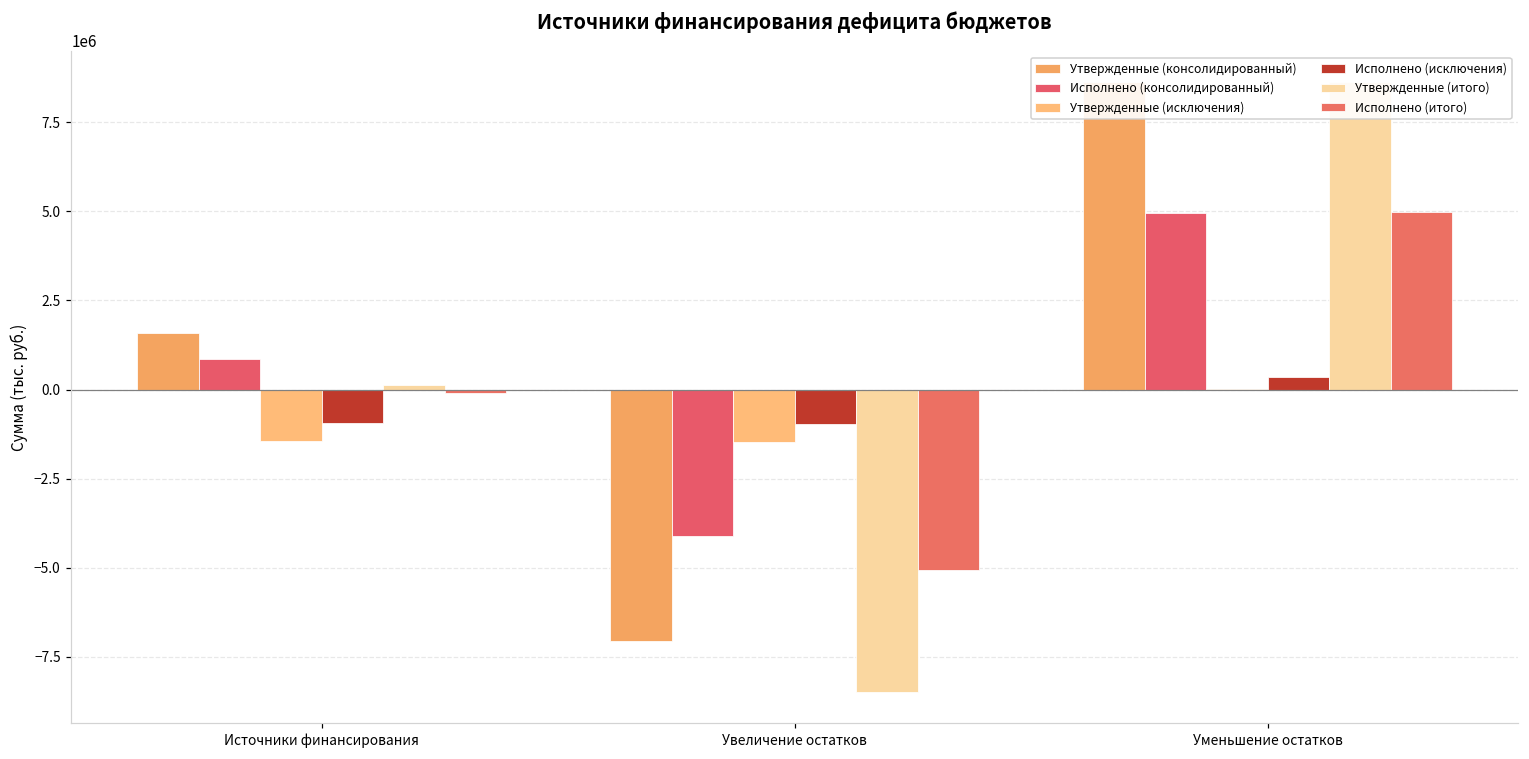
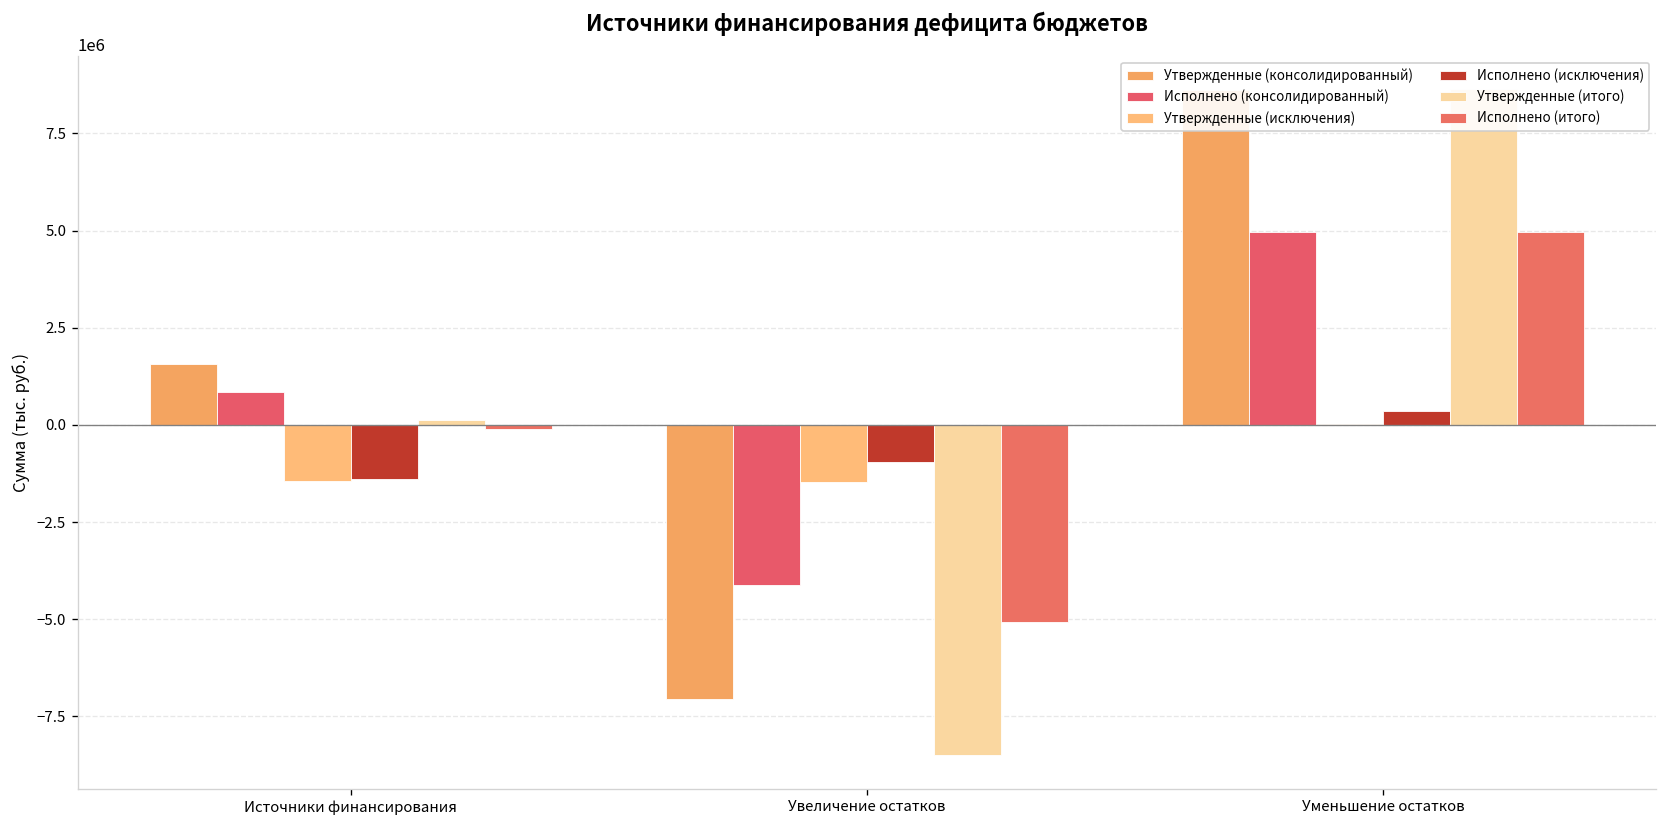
  {
    "Исполнено (исключения)": {
-     "Источники финансирования": -1000000,
+     "Источники финансирования": -1400000,
      "Увеличение остатков": -1000000,
      "Уменьшение остатков": 400000
    }
  }
